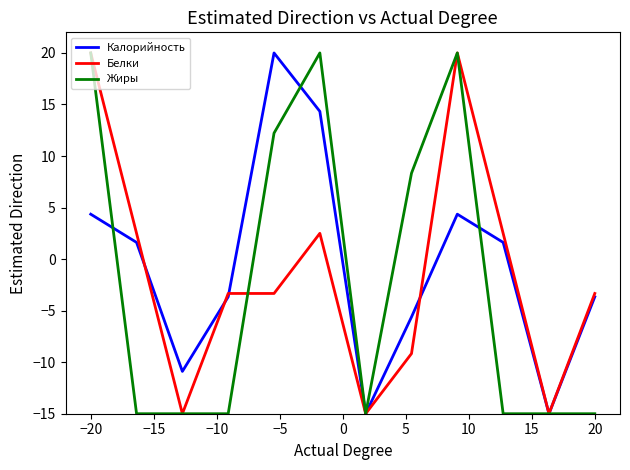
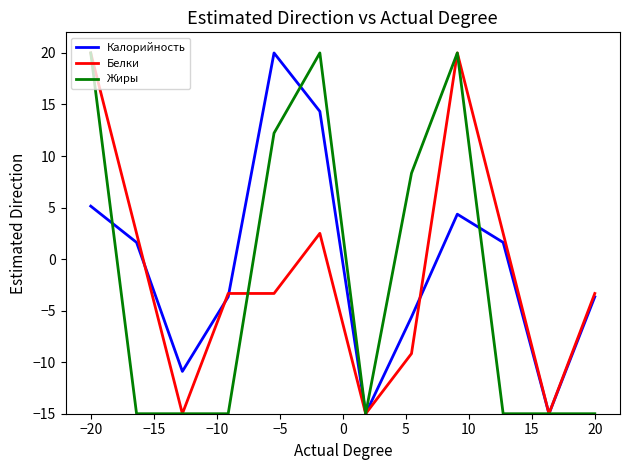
  {
    "Калорийность": {
-     "−20": 4.4,
+     "−20": 5.1,
      "20": -3.7
    },
    "Белки": {
      "20": -3.3
    },
    "Жиры": {
      "20": -15.0
    }
  }
